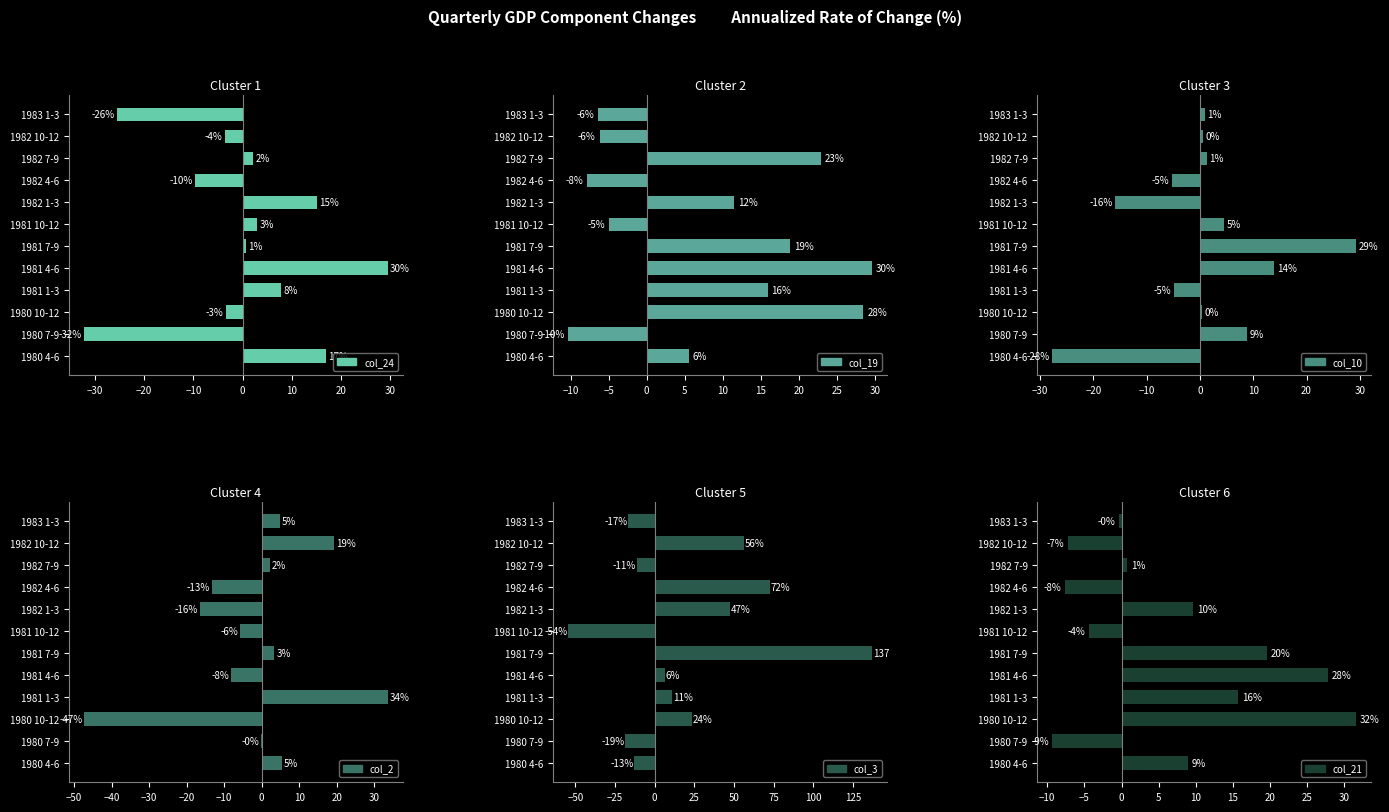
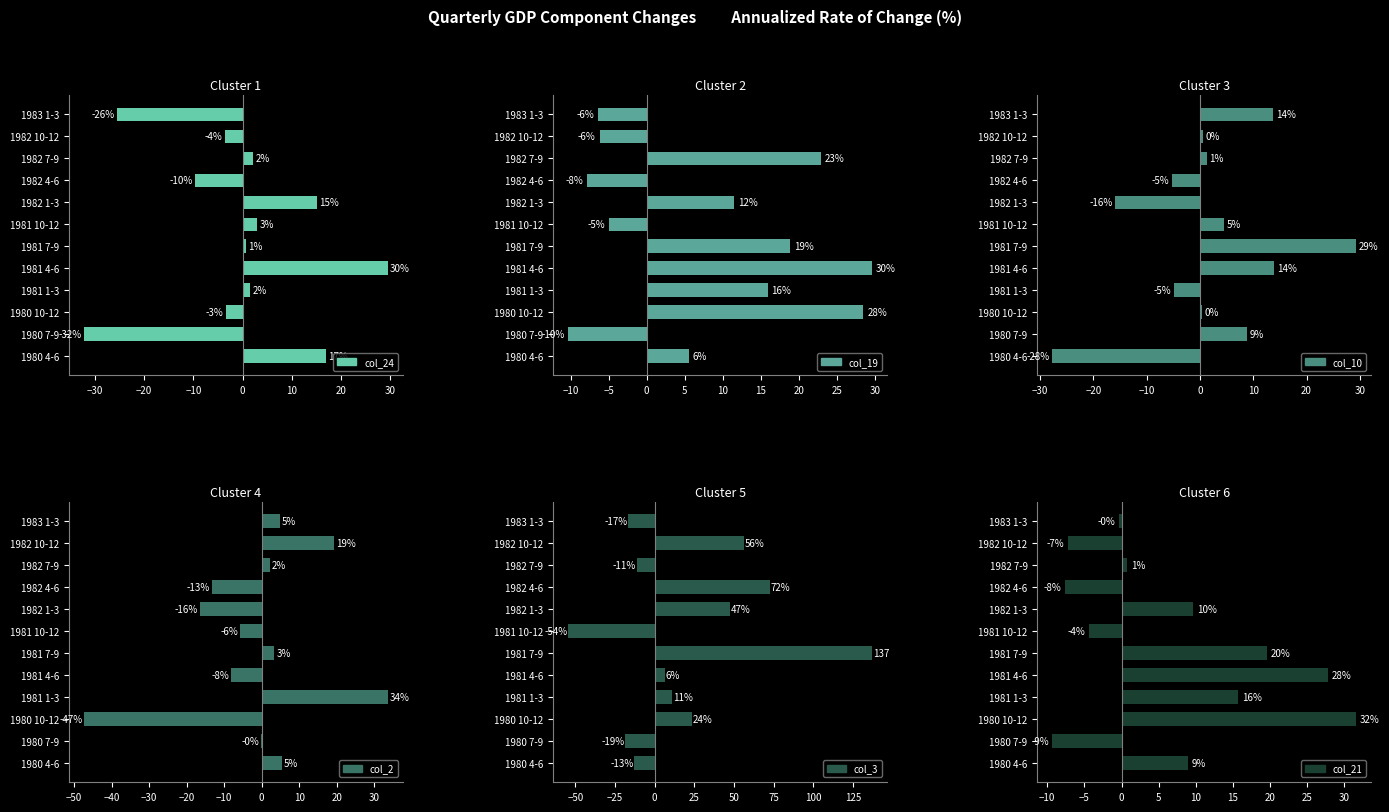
  {
    "Cluster 1": {
      "1983 1-3": "-26%",
      "1982 10-12": "-4%",
      "1982 7-9": "2%",
      "1982 4-6": "-10%",
      "1982 1-3": "15%",
      "1981 10-12": "3%",
      "1981 7-9": "1%",
      "1981 4-6": "30%",
-     "1981 1-3": "8%",
+     "1981 1-3": "2%",
      "1980 10-12": "-3%",
      "1980 7-9": "-32%"
    },
    "Cluster 2": {
      "1983 1-3": "-6%",
      "1982 10-12": "-6%",
      "1982 7-9": "23%",
      "1982 4-6": "-8%",
      "1982 1-3": "12%",
      "1981 10-12": "-5%",
      "1981 7-9": "19%",
      "1981 4-6": "30%",
      "1981 1-3": "16%",
      "1980 10-12": "28%",
      "1980 7-9": "-10%",
      "1980 4-6": "6%"
    },
    "Cluster 3": {
-     "1983 1-3": "1%",
+     "1983 1-3": "14%",
      "1982 10-12": "0%",
      "1982 7-9": "1%",
      "1982 4-6": "-5%",
      "1982 1-3": "-16%",
      "1981 10-12": "5%",
      "1981 7-9": "29%",
      "1981 4-6": "14%",
      "1981 1-3": "-5%",
      "1980 10-12": "0%",
      "1980 7-9": "9%",
      "1980 4-6": "-28%"
    },
    "Cluster 4": {
      "1983 1-3": "5%",
      "1982 10-12": "19%",
      "1982 7-9": "2%",
      "1982 4-6": "-13%",
      "1982 1-3": "-16%",
      "1981 10-12": "-6%",
      "1981 7-9": "3%",
      "1981 4-6": "-8%",
      "1981 1-3": "34%",
      "1980 10-12": "-47%",
      "1980 7-9": "-0%",
      "1980 4-6": "5%"
    },
    "Cluster 5": {
      "1983 1-3": "-17%",
      "1982 10-12": "56%",
      "1982 7-9": "-11%",
      "1982 4-6": "72%",
      "1982 1-3": "47%",
      "1981 10-12": "-54%",
      "1981 7-9": "137",
      "1981 4-6": "6%",
      "1981 1-3": "11%",
      "1980 10-12": "24%",
      "1980 7-9": "-19%",
      "1980 4-6": "-13%"
    },
    "Cluster 6": {
      "1983 1-3": "-0%",
      "1982 10-12": "-7%",
      "1982 7-9": "1%",
      "1982 4-6": "-8%",
      "1982 1-3": "10%",
      "1981 10-12": "-4%",
      "1981 7-9": "20%",
      "1981 4-6": "28%",
      "1981 1-3": "16%",
      "1980 10-12": "32%",
      "1980 7-9": "-9%",
      "1980 4-6": "9%"
    }
  }
